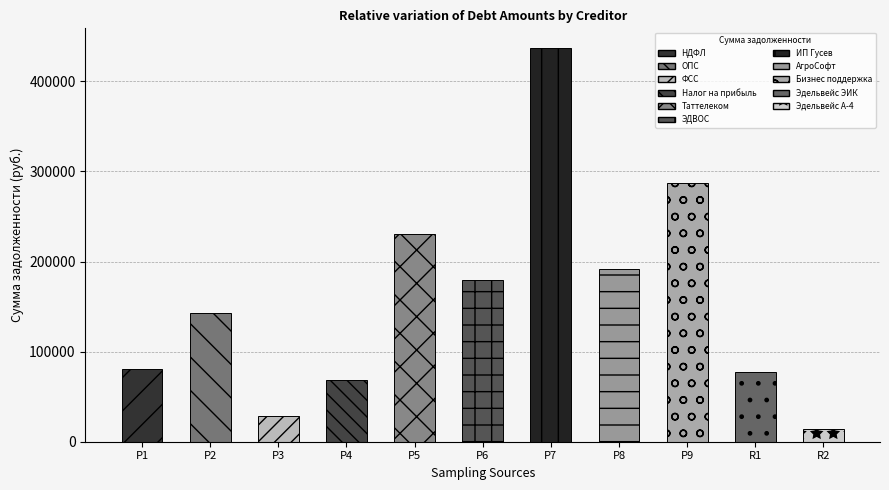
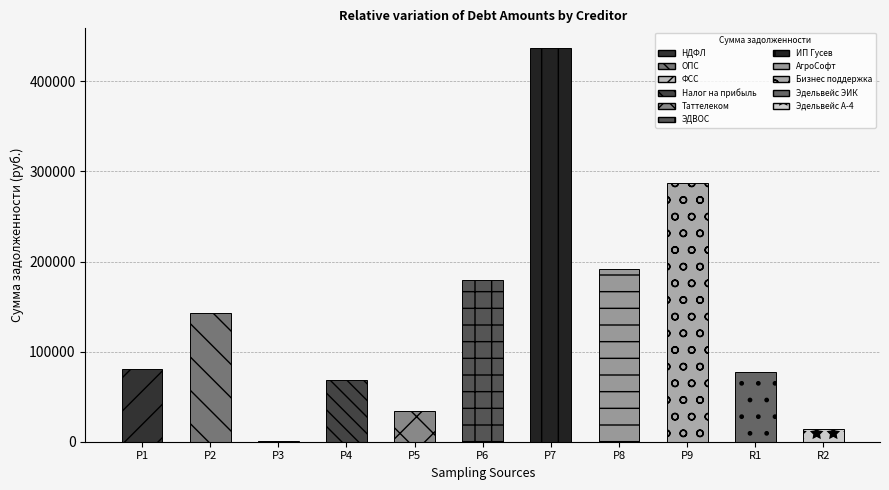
  {
    "P1": 80000,
    "P2": 140000,
-   "P3": 30000,
+   "P3": 0,
    "P4": 70000,
-   "P5": 230000,
+   "P5": 30000,
    "P6": 180000,
    "P7": 440000,
    "P8": 190000,
    "P9": 290000,
    "R1": 80000,
    "R2": 10000
  }
